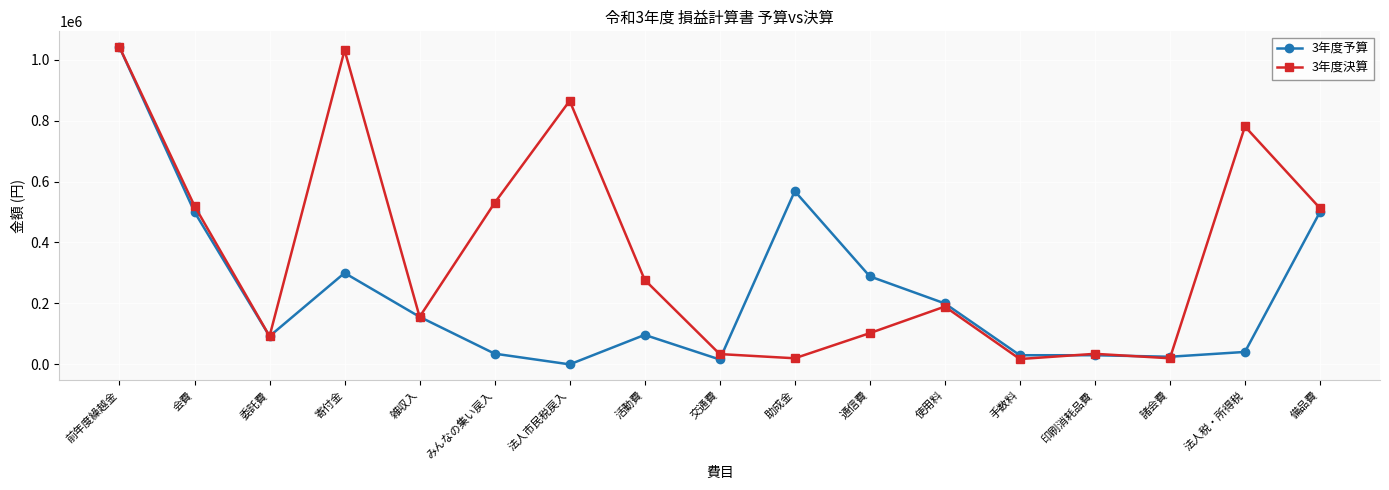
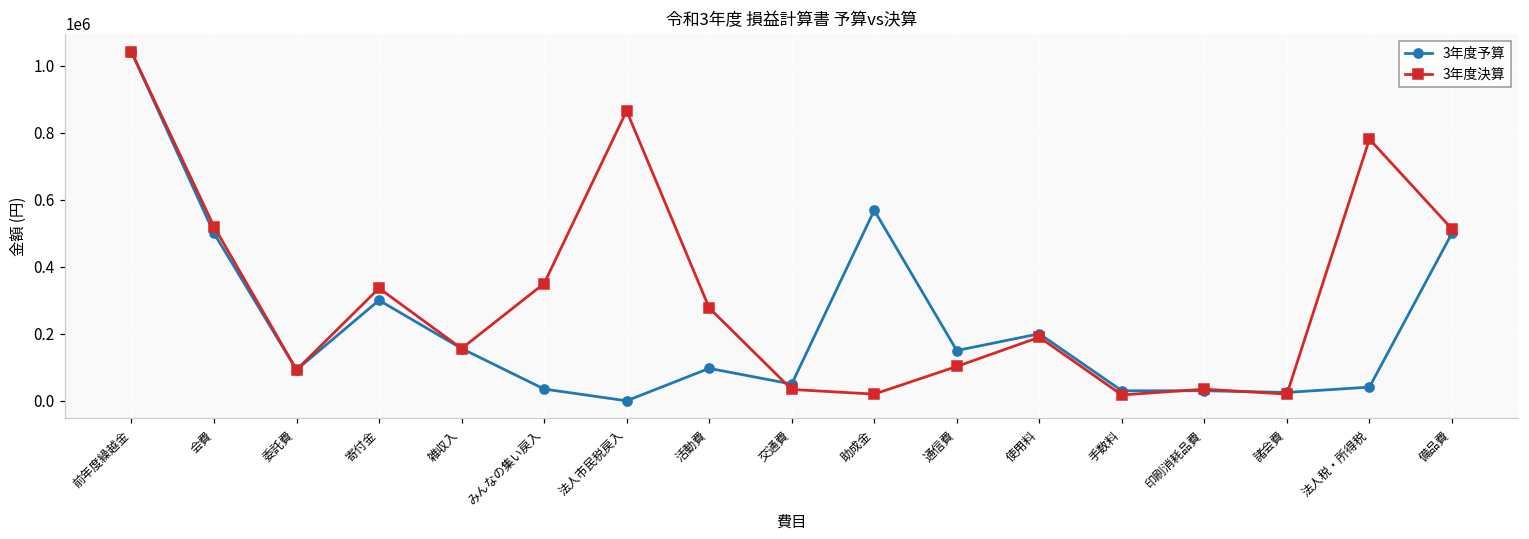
  {
    "3年度予算": {
      "会費": 500000,
      "寄付金": 300000,
      "みんなの集い戻入": 40000,
      "法人市民税戻入": 0,
      "活動費": 100000,
-     "交通費": 20000,
+     "交通費": 50000,
      "助成金": 570000,
-     "通信費": 290000,
+     "通信費": 150000,
      "使用料": 200000,
      "手数料": 30000,
      "法人税・所得税": 40000,
      "備品費": 500000
    },
    "3年度決算": {
      "会費": 520000,
-     "寄付金": 1030000,
-     "みんなの集い戻入": 530000,
+     "寄付金": 340000,
+     "みんなの集い戻入": 350000,
      "法人市民税戻入": 870000,
      "活動費": 280000,
      "交通費": 30000,
      "助成金": 20000,
      "通信費": 100000,
      "使用料": 190000,
      "手数料": 20000,
      "法人税・所得税": 780000,
      "備品費": 510000
    }
  }
